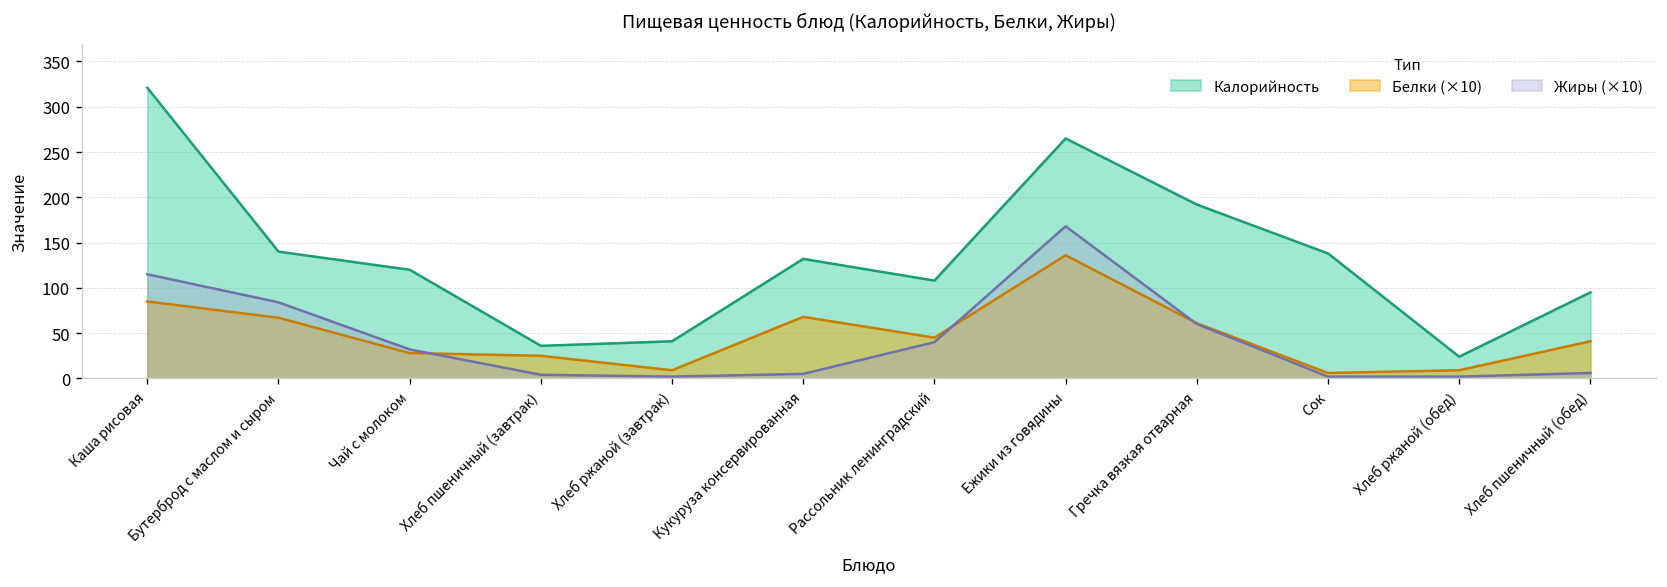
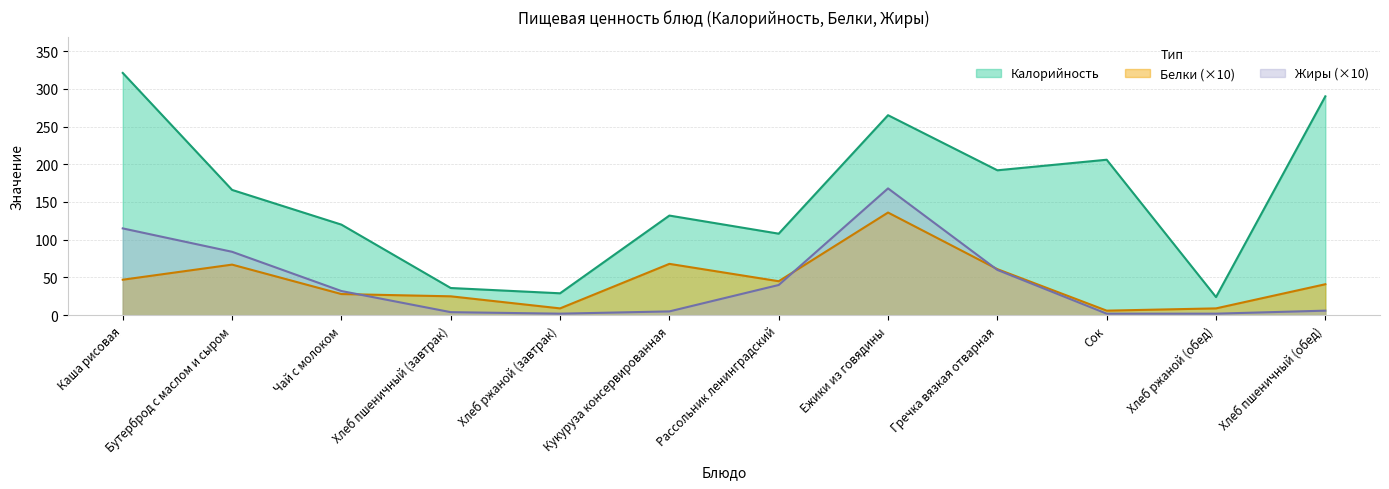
  {
    "Калорийность": {
      "Каша рисовая": 320,
-     "Бутерброд с маслом и сыром": 140,
+     "Бутерброд с маслом и сыром": 170,
      "Чай с молоком": 120,
      "Хлеб пшеничный (завтрак)": 40,
-     "Хлеб ржаной (завтрак)": 40,
+     "Хлеб ржаной (завтрак)": 30,
      "Кукуруза консервированная": 130,
      "Рассольник ленинградский": 110,
      "Ежики из говядины": 270,
      "Гречка вязкая отварная": 190,
-     "Сок": 140,
+     "Сок": 210,
      "Хлеб ржаной (обед)": 20,
-     "Хлеб пшеничный (обед)": 100
+     "Хлеб пшеничный (обед)": 290
    },
    "Белки (×10)": {
-     "Каша рисовая": 90,
+     "Каша рисовая": 50,
      "Бутерброд с маслом и сыром": 70,
      "Чай с молоком": 30,
      "Хлеб пшеничный (завтрак)": 30,
      "Хлеб ржаной (завтрак)": 10,
      "Кукуруза консервированная": 70,
      "Рассольник ленинградский": 50,
      "Ежики из говядины": 140,
      "Сок": 10,
      "Хлеб ржаной (обед)": 10,
      "Хлеб пшеничный (обед)": 40
    },
    "Жиры (×10)": {
      "Каша рисовая": 120,
      "Бутерброд с маслом и сыром": 80,
      "Чай с молоком": 30,
      "Хлеб пшеничный (завтрак)": 0,
      "Хлеб ржаной (завтрак)": 0,
      "Кукуруза консервированная": 10,
      "Рассольник ленинградский": 40,
      "Ежики из говядины": 170,
      "Сок": 0,
      "Хлеб ржаной (обед)": 0,
      "Хлеб пшеничный (обед)": 10
    }
  }
